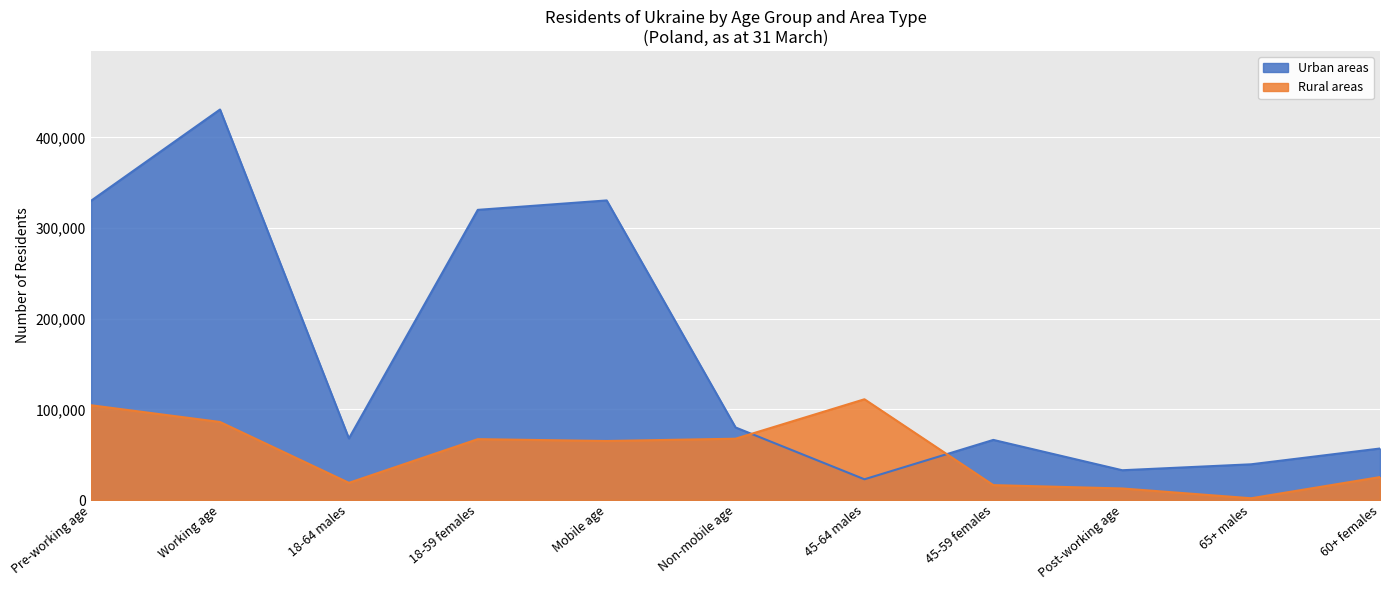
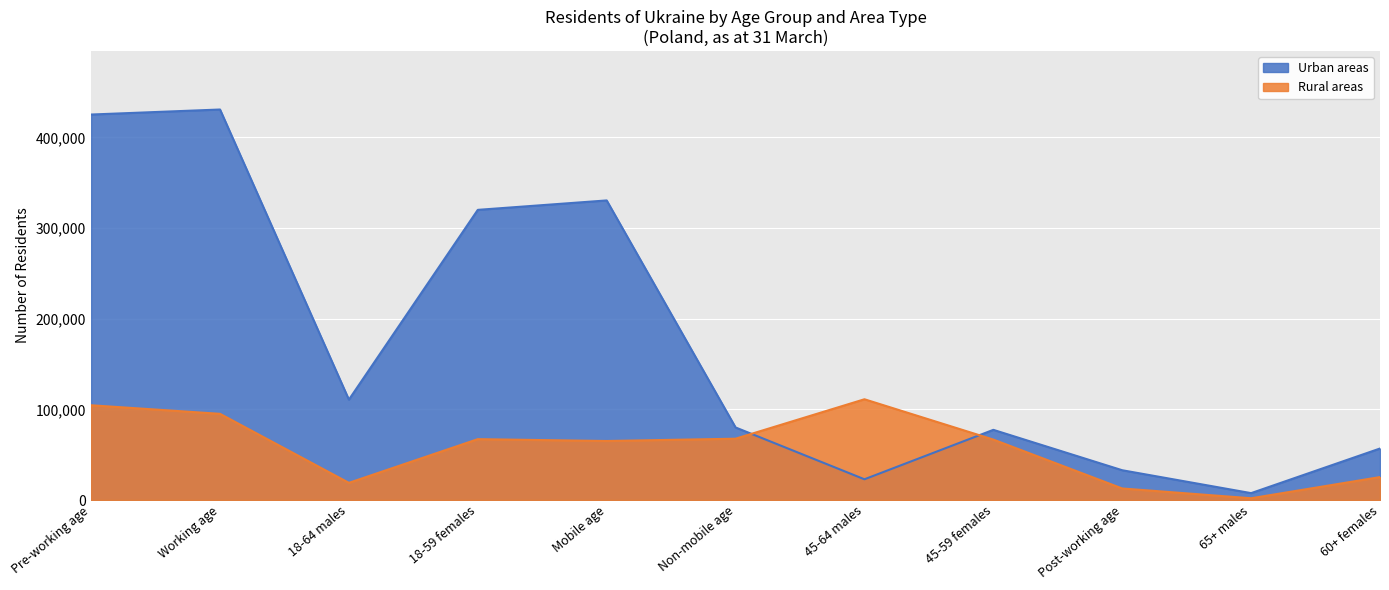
  {
    "Urban areas": {
-     "Pre-working age": "330,000",
+     "Pre-working age": "430,000",
      "Working age": "430,000",
-     "18-64 males": "70,000",
+     "18-64 males": "110,000",
      "18-59 females": "320,000",
      "Mobile age": "330,000",
      "Non-mobile age": "80,000",
      "45-64 males": "20,000",
-     "45-59 females": "70,000",
+     "45-59 females": "80,000",
      "Post-working age": "30,000",
-     "65+ males": "40,000",
+     "65+ males": "10,000",
      "60+ females": "60,000"
    },
    "Rural areas": {
      "Pre-working age": "100,000",
-     "Working age": "90,000",
+     "Working age": "100,000",
      "18-64 males": "20,000",
      "18-59 females": "70,000",
      "Mobile age": "70,000",
      "Non-mobile age": "70,000",
      "45-64 males": "110,000",
-     "45-59 females": "20,000",
+     "45-59 females": "70,000",
      "Post-working age": "10,000",
      "65+ males": "0",
      "60+ females": "30,000"
    }
  }
